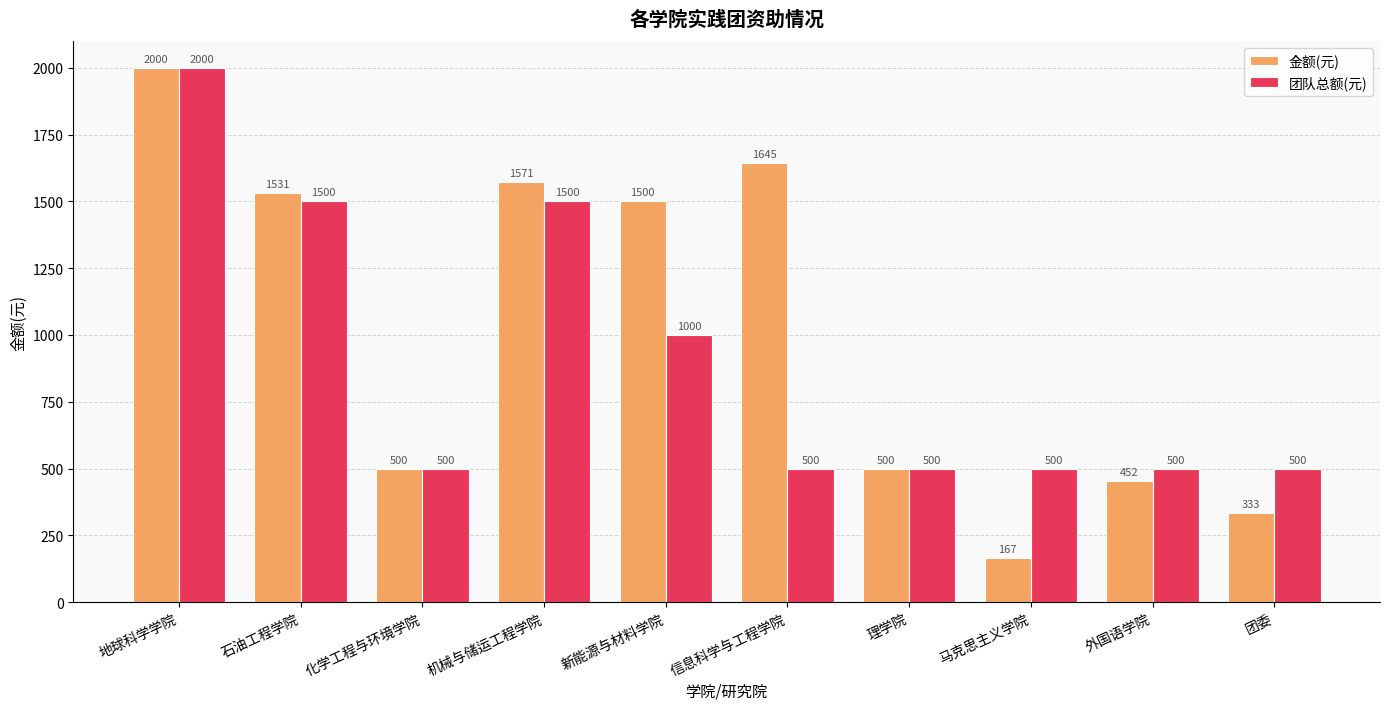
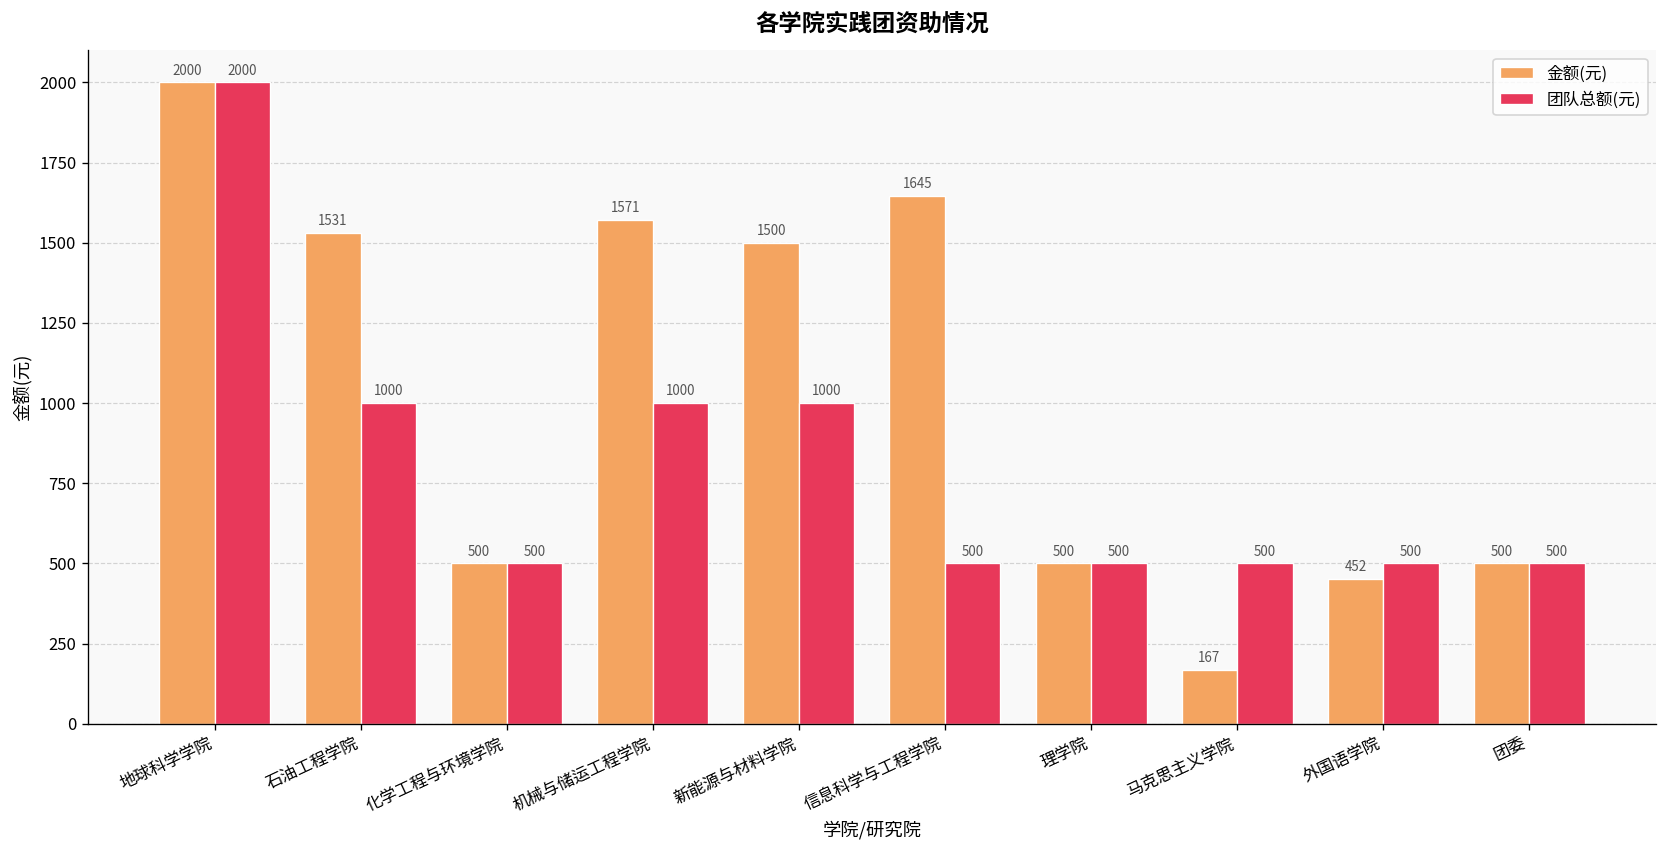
  {
    "金额(元)": {
      "地球科学学院": 2000,
      "石油工程学院": 1531,
      "化学工程与环境学院": 500,
      "机械与储运工程学院": 1571,
      "新能源与材料学院": 1500,
      "信息科学与工程学院": 1645,
      "理学院": 500,
      "马克思主义学院": 167,
      "外国语学院": 452,
-     "团委": 333
+     "团委": 500
    },
    "团队总额(元)": {
      "地球科学学院": 2000,
-     "石油工程学院": 1500,
+     "石油工程学院": 1000,
      "化学工程与环境学院": 500,
-     "机械与储运工程学院": 1500,
+     "机械与储运工程学院": 1000,
      "新能源与材料学院": 1000,
      "信息科学与工程学院": 500,
      "理学院": 500,
      "马克思主义学院": 500,
      "外国语学院": 500,
      "团委": 500
    }
  }
